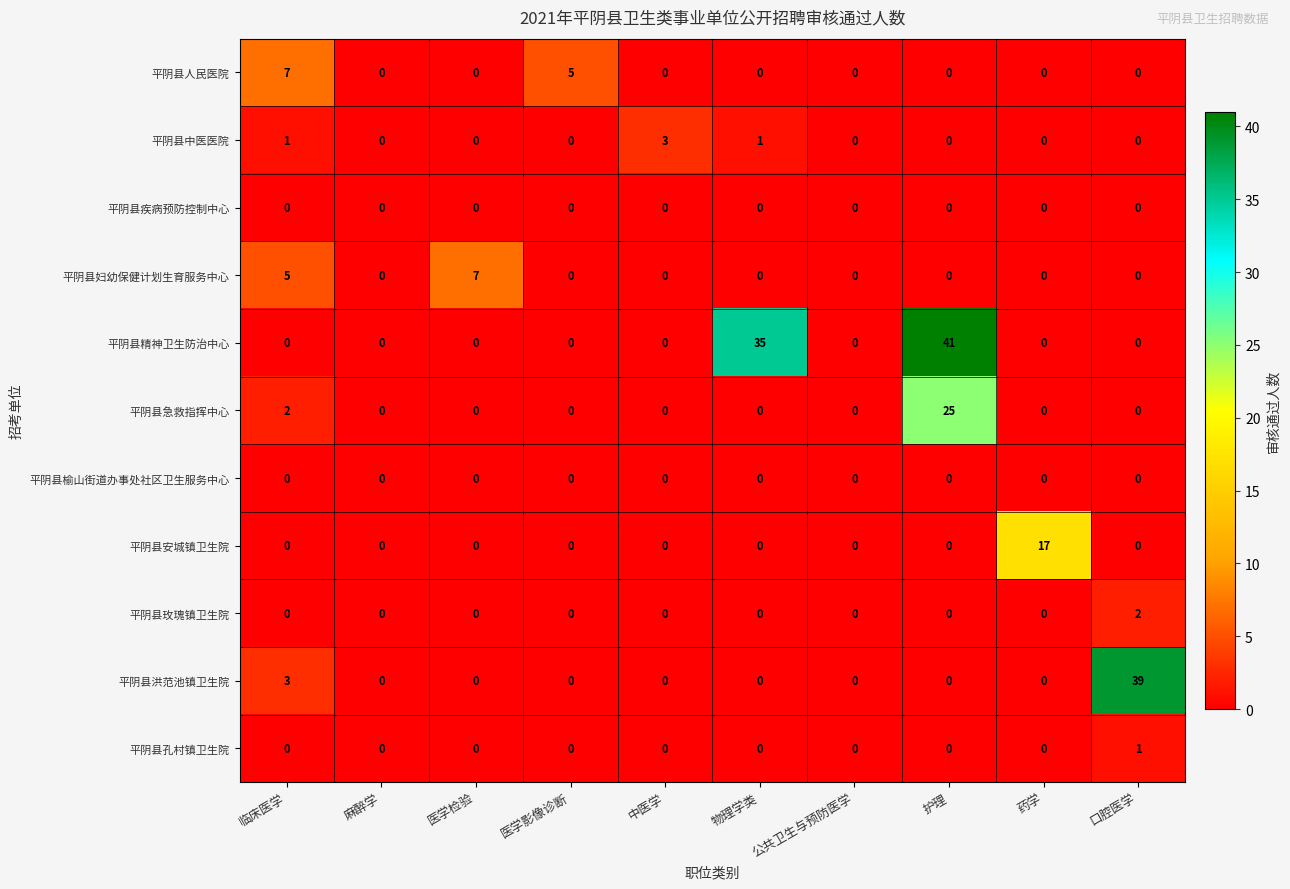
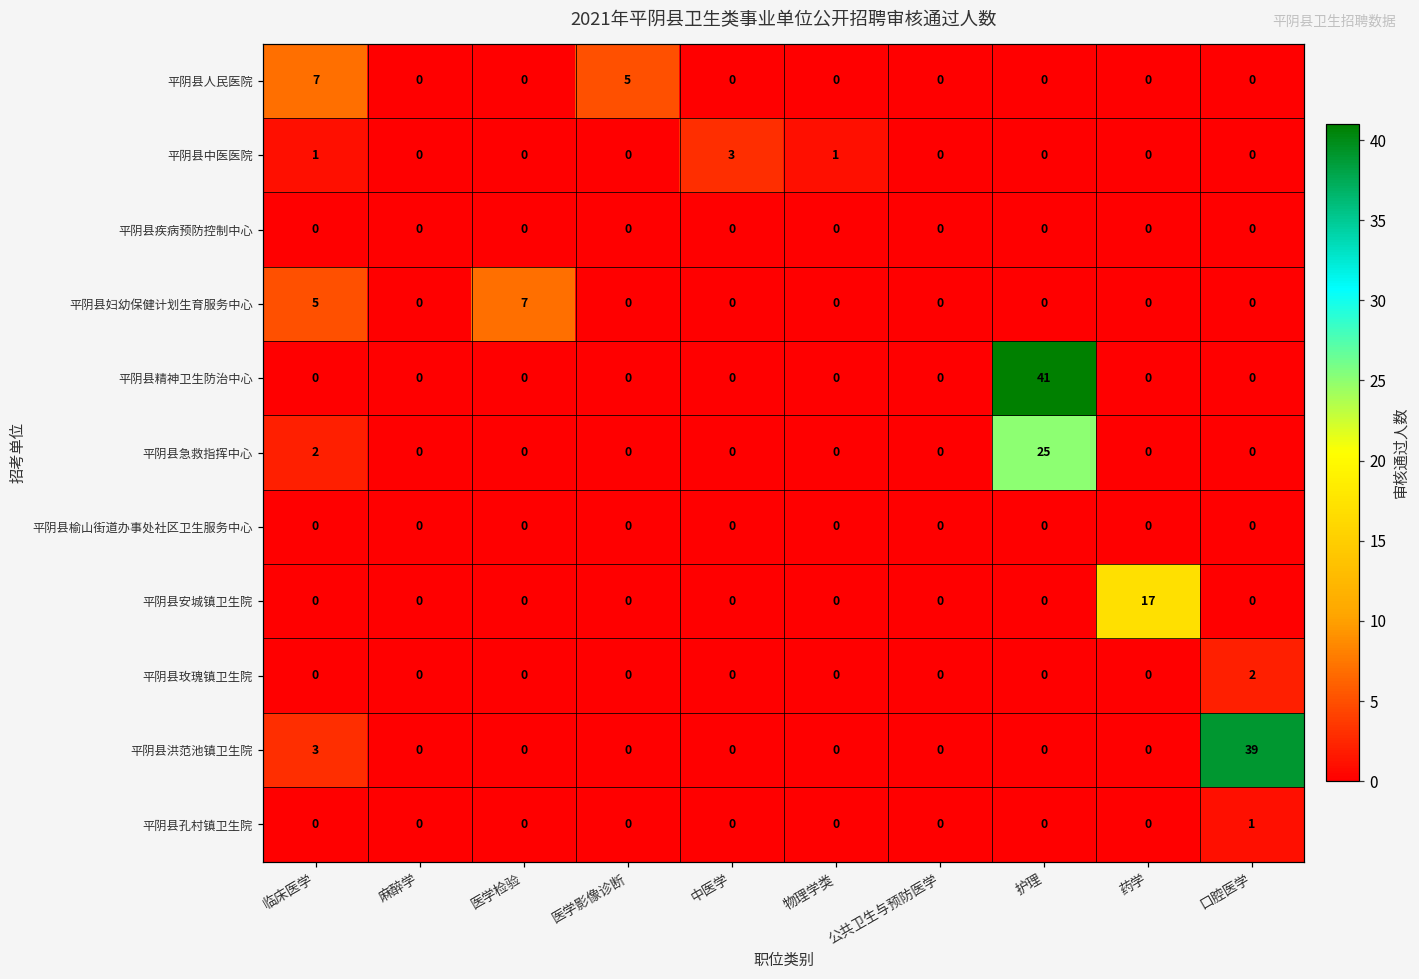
  {
    "平阴县人民医院": {
      "临床医学": 7,
      "麻醉学": 0,
      "医学检验": 0,
      "医学影像诊断": 5,
      "中医学": 0,
      "物理学类": 0,
      "公共卫生与预防医学": 0,
      "护理": 0,
      "药学": 0,
      "口腔医学": 0
    },
    "平阴县中医医院": {
      "临床医学": 1,
      "麻醉学": 0,
      "医学检验": 0,
      "医学影像诊断": 0,
      "中医学": 3,
      "物理学类": 1,
      "公共卫生与预防医学": 0,
      "护理": 0,
      "药学": 0,
      "口腔医学": 0
    },
    "平阴县疾病预防控制中心": {
      "临床医学": 0,
      "麻醉学": 0,
      "医学检验": 0,
      "医学影像诊断": 0,
      "中医学": 0,
      "物理学类": 0,
      "公共卫生与预防医学": 0,
      "护理": 0,
      "药学": 0,
      "口腔医学": 0
    },
    "平阴县妇幼保健计划生育服务中心": {
      "临床医学": 5,
      "麻醉学": 0,
      "医学检验": 7,
      "医学影像诊断": 0,
      "中医学": 0,
      "物理学类": 0,
      "公共卫生与预防医学": 0,
      "护理": 0,
      "药学": 0,
      "口腔医学": 0
    },
    "平阴县精神卫生防治中心": {
      "临床医学": 0,
      "麻醉学": 0,
      "医学检验": 0,
      "医学影像诊断": 0,
      "中医学": 0,
-     "物理学类": 35,
+     "物理学类": 0,
      "公共卫生与预防医学": 0,
      "护理": 41,
      "药学": 0,
      "口腔医学": 0
    },
    "平阴县急救指挥中心": {
      "临床医学": 2,
      "麻醉学": 0,
      "医学检验": 0,
      "医学影像诊断": 0,
      "中医学": 0,
      "物理学类": 0,
      "公共卫生与预防医学": 0,
      "护理": 25,
      "药学": 0,
      "口腔医学": 0
    },
    "平阴县榆山街道办事处社区卫生服务中心": {
      "临床医学": 0,
      "麻醉学": 0,
      "医学检验": 0,
      "医学影像诊断": 0,
      "中医学": 0,
      "物理学类": 0,
      "公共卫生与预防医学": 0,
      "护理": 0,
      "药学": 0,
      "口腔医学": 0
    },
    "平阴县安城镇卫生院": {
      "临床医学": 0,
      "麻醉学": 0,
      "医学检验": 0,
      "医学影像诊断": 0,
      "中医学": 0,
      "物理学类": 0,
      "公共卫生与预防医学": 0,
      "护理": 0,
      "药学": 17,
      "口腔医学": 0
    },
    "平阴县玫瑰镇卫生院": {
      "临床医学": 0,
      "麻醉学": 0,
      "医学检验": 0,
      "医学影像诊断": 0,
      "中医学": 0,
      "物理学类": 0,
      "公共卫生与预防医学": 0,
      "护理": 0,
      "药学": 0,
      "口腔医学": 2
    },
    "平阴县洪范池镇卫生院": {
      "临床医学": 3,
      "麻醉学": 0,
      "医学检验": 0,
      "医学影像诊断": 0,
      "中医学": 0,
      "物理学类": 0,
      "公共卫生与预防医学": 0,
      "护理": 0,
      "药学": 0,
      "口腔医学": 39
    },
    "平阴县孔村镇卫生院": {
      "临床医学": 0,
      "麻醉学": 0,
      "医学检验": 0,
      "医学影像诊断": 0,
      "中医学": 0,
      "物理学类": 0,
      "公共卫生与预防医学": 0,
      "护理": 0,
      "药学": 0,
      "口腔医学": 1
    }
  }
